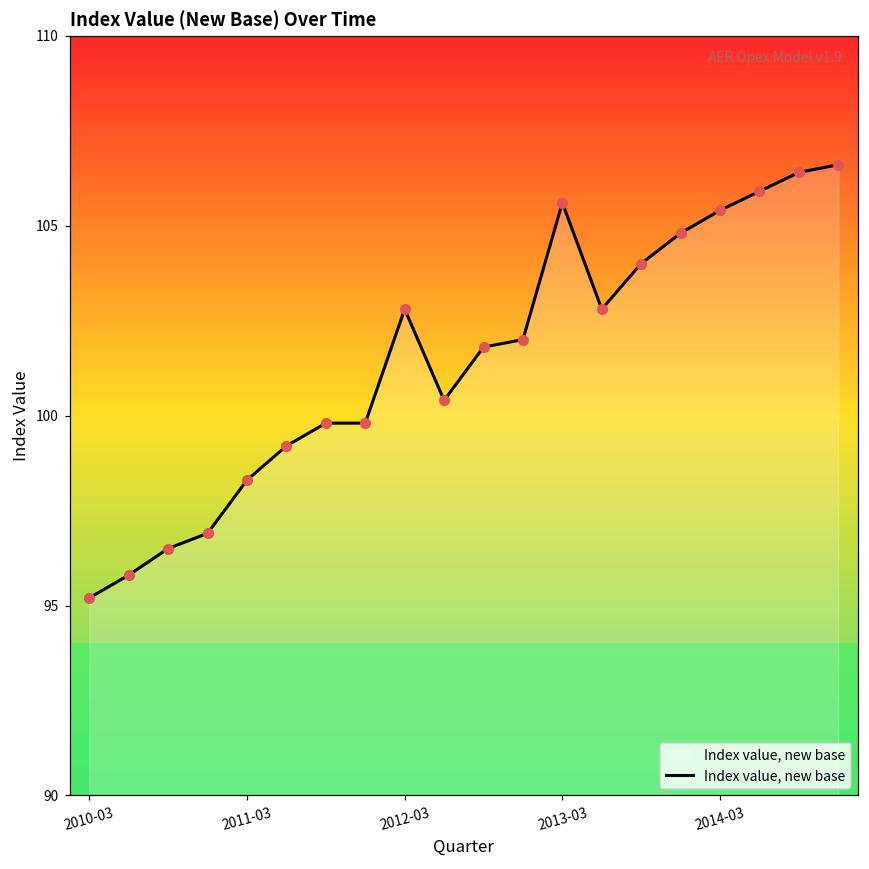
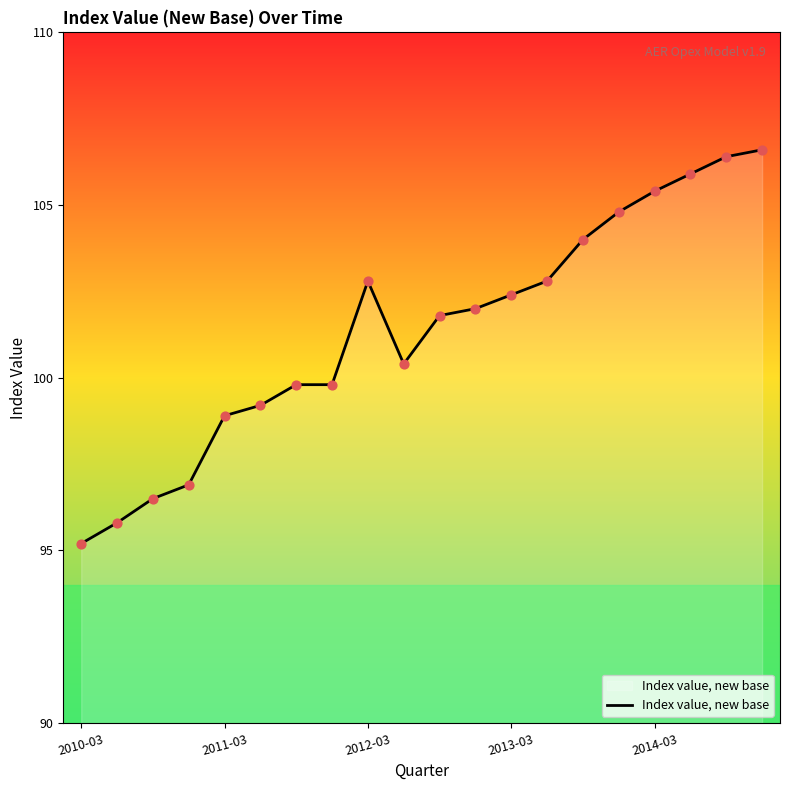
  {
    "2010-03": 95.2,
-   "2011-03": 98.3,
+   "2011-03": 98.9,
    "2012-03": 102.8,
-   "2013-03": 105.6,
+   "2013-03": 102.4,
    "2014-03": 105.4
  }
